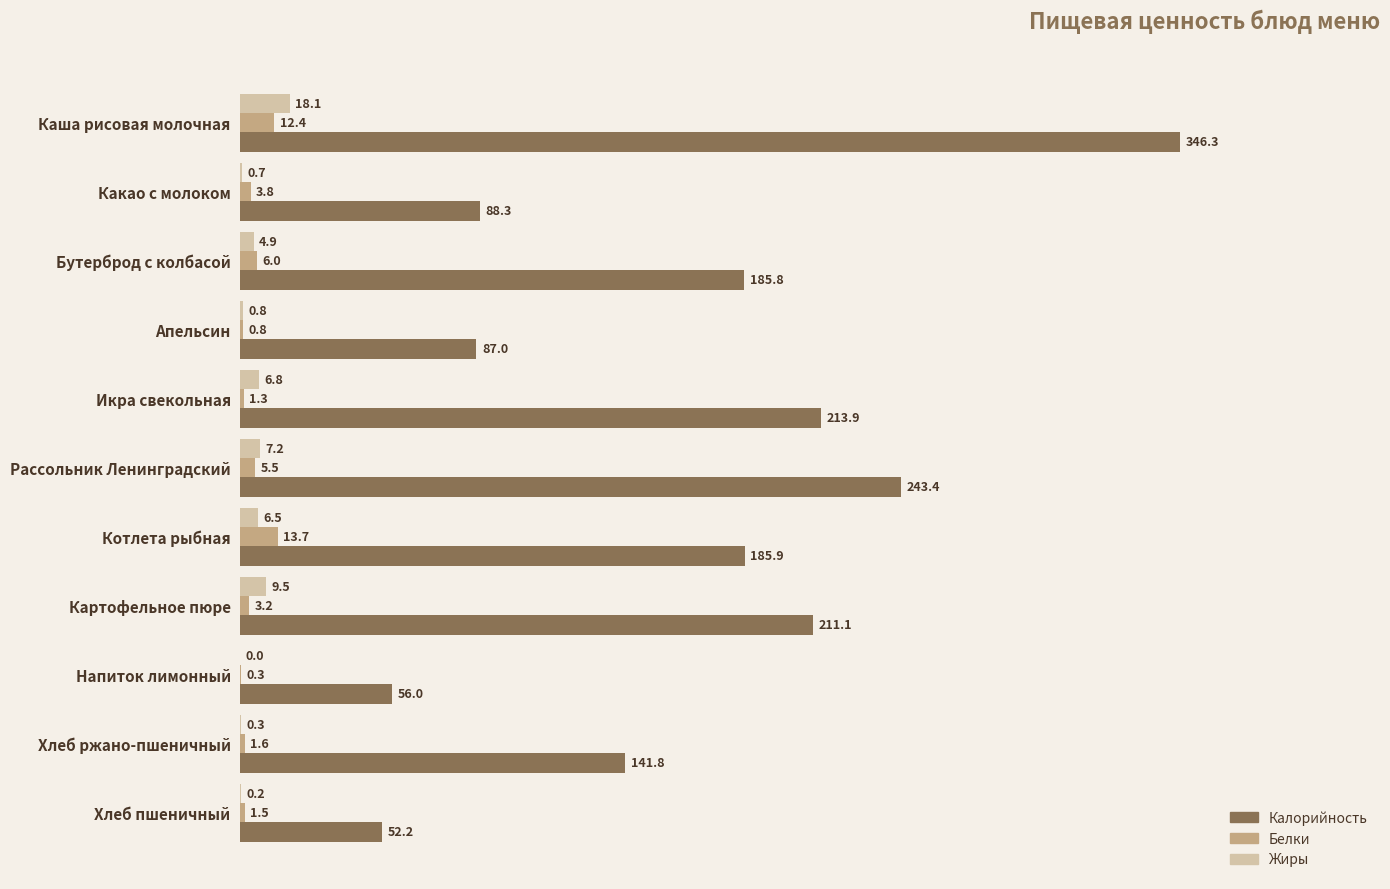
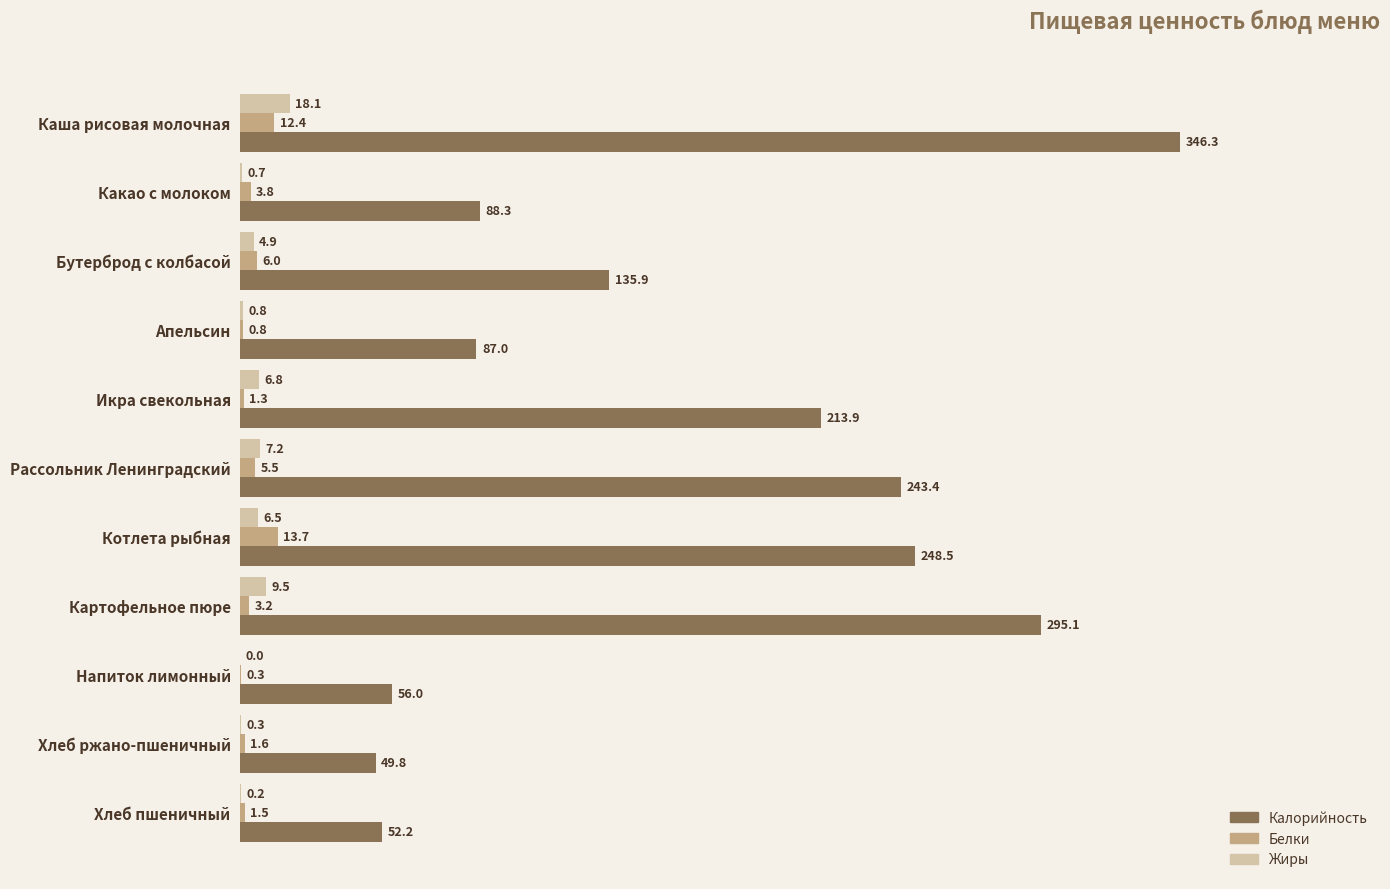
  {
    "Калорийность": {
      "Каша рисовая молочная": 346.3,
      "Какао с молоком": 88.3,
-     "Бутерброд с колбасой": 185.8,
+     "Бутерброд с колбасой": 135.9,
      "Апельсин": 87.0,
      "Икра свекольная": 213.9,
      "Рассольник Ленинградский": 243.4,
-     "Котлета рыбная": 185.9,
-     "Картофельное пюре": 211.1,
+     "Котлета рыбная": 248.5,
+     "Картофельное пюре": 295.1,
      "Напиток лимонный": 56.0,
-     "Хлеб ржано-пшеничный": 141.8,
+     "Хлеб ржано-пшеничный": 49.8,
      "Хлеб пшеничный": 52.2
    }
  }
